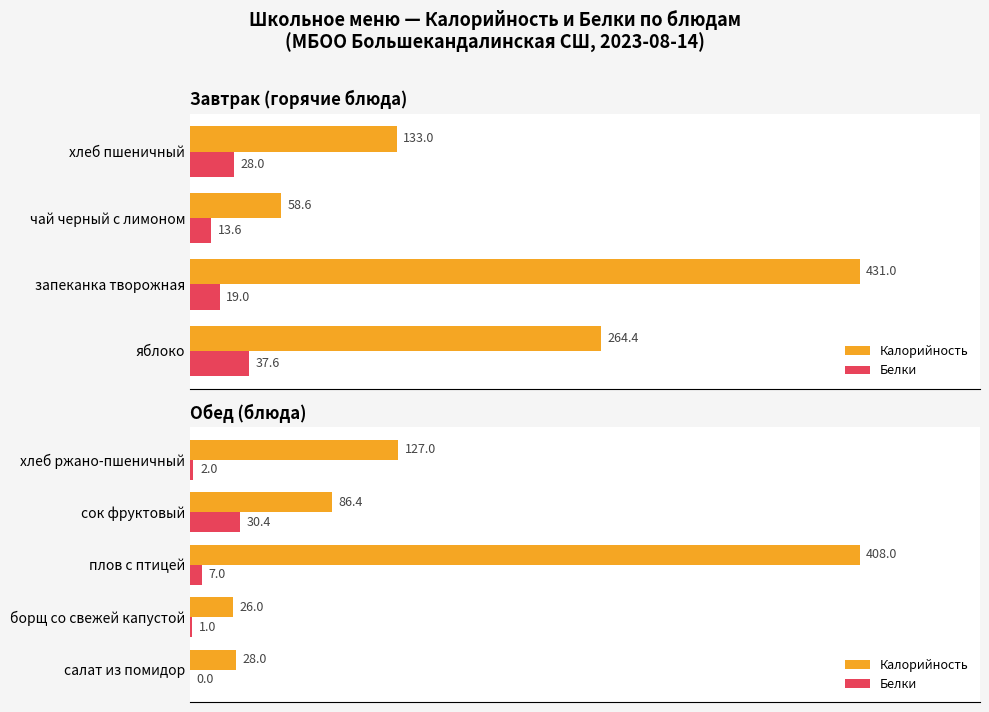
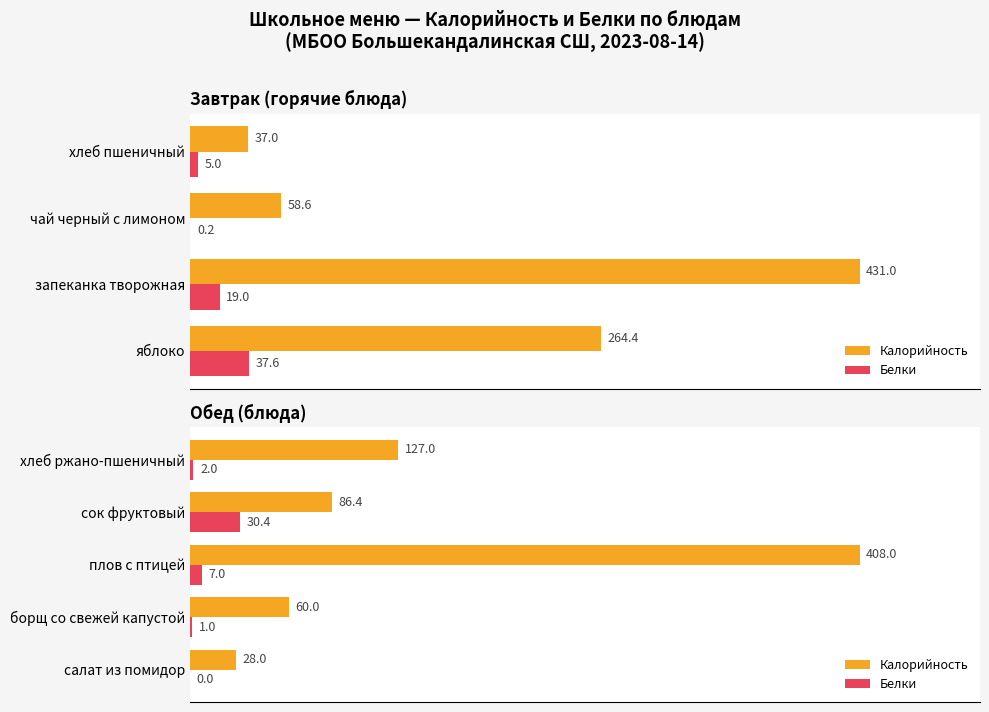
  {
    "Завтрак (горячие блюда)": {
      "Калорийность": {
-       "хлеб пшеничный": 133.0,
+       "хлеб пшеничный": 37.0,
        "чай черный с лимоном": 58.6,
        "запеканка творожная": 431.0,
        "яблоко": 264.4
      },
      "Белки": {
-       "хлеб пшеничный": 28.0,
-       "чай черный с лимоном": 13.6,
+       "хлеб пшеничный": 5.0,
+       "чай черный с лимоном": 0.2,
        "запеканка творожная": 19.0,
        "яблоко": 37.6
      }
    },
    "Обед (блюда)": {
      "Калорийность": {
        "хлеб ржано-пшеничный": 127.0,
        "сок фруктовый": 86.4,
        "плов с птицей": 408.0,
-       "борщ со свежей капустой": 26.0,
+       "борщ со свежей капустой": 60.0,
        "салат из помидор": 28.0
      },
      "Белки": {
        "хлеб ржано-пшеничный": 2.0,
        "сок фруктовый": 30.4,
        "плов с птицей": 7.0,
        "борщ со свежей капустой": 1.0,
        "салат из помидор": 0.0
      }
    }
  }
